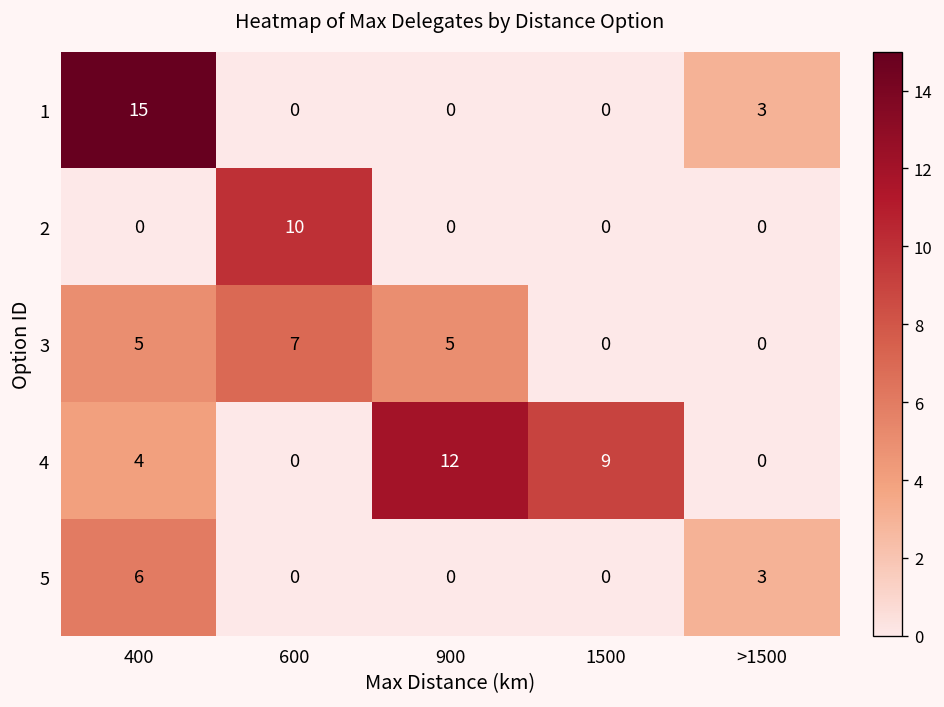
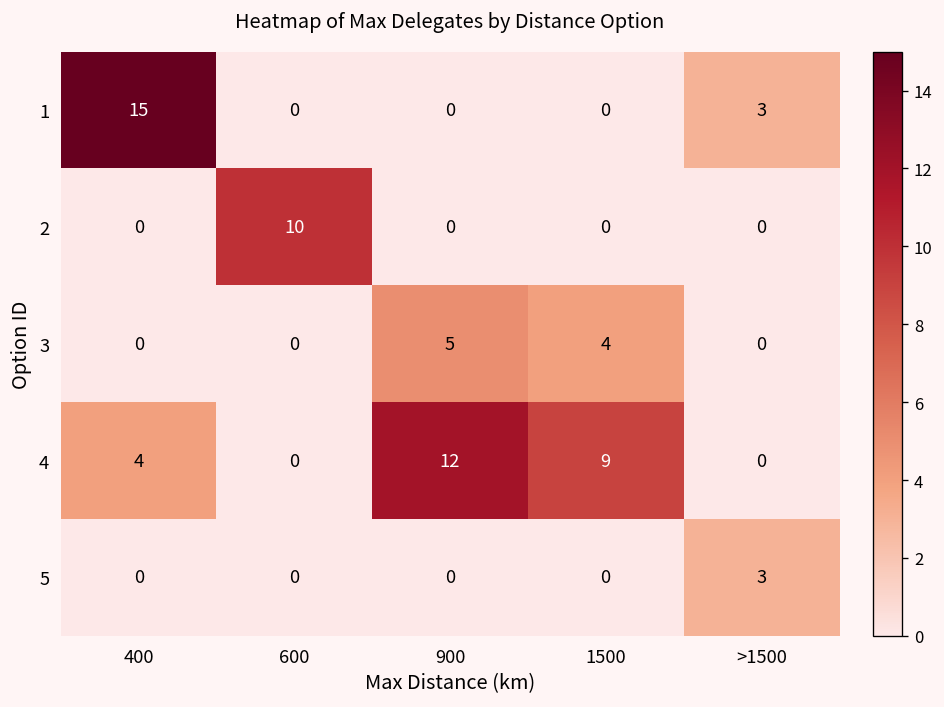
  {
    "1": {
      "400": 15,
      "600": 0,
      "900": 0,
      "1500": 0,
      ">1500": 3
    },
    "2": {
      "400": 0,
      "600": 10,
      "900": 0,
      "1500": 0,
      ">1500": 0
    },
    "3": {
-     "400": 5,
-     "600": 7,
+     "400": 0,
+     "600": 0,
      "900": 5,
-     "1500": 0,
+     "1500": 4,
      ">1500": 0
    },
    "4": {
      "400": 4,
      "600": 0,
      "900": 12,
      "1500": 9,
      ">1500": 0
    },
    "5": {
-     "400": 6,
+     "400": 0,
      "600": 0,
      "900": 0,
      "1500": 0,
      ">1500": 3
    }
  }
